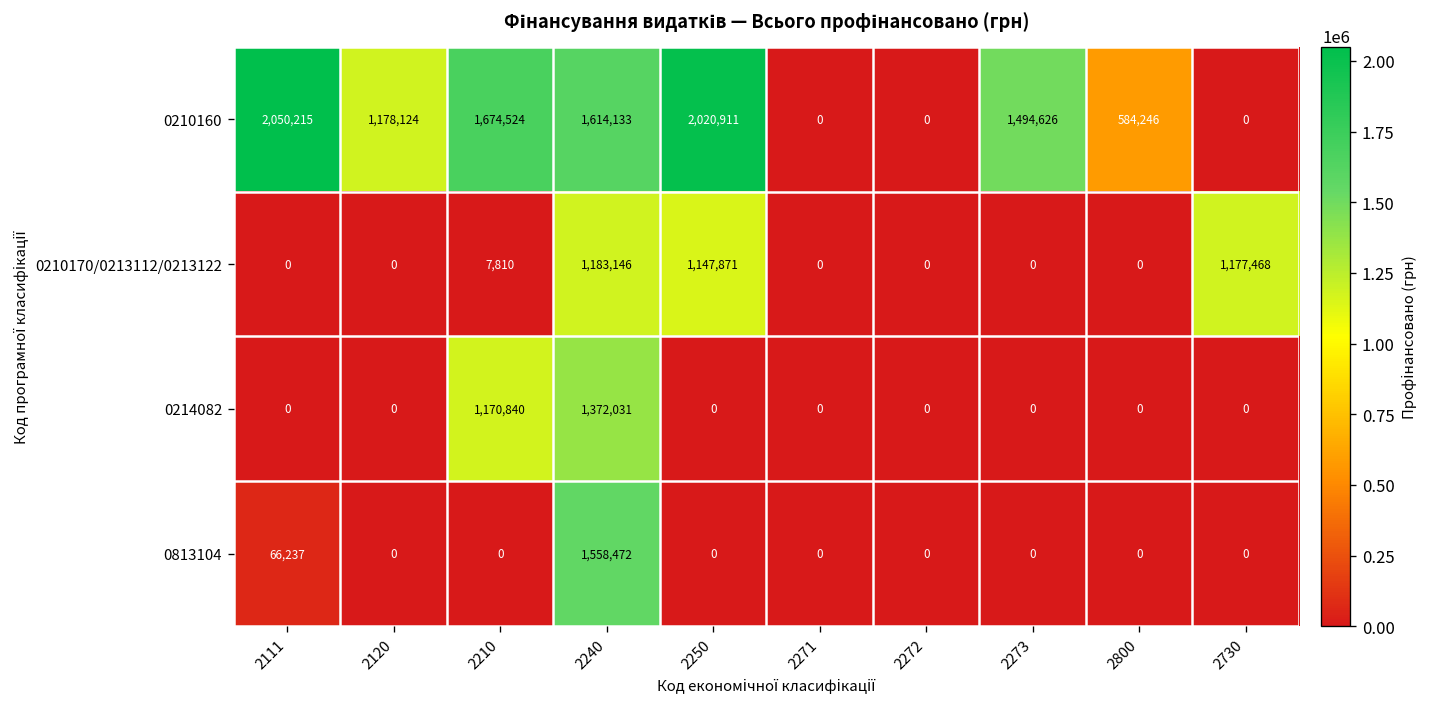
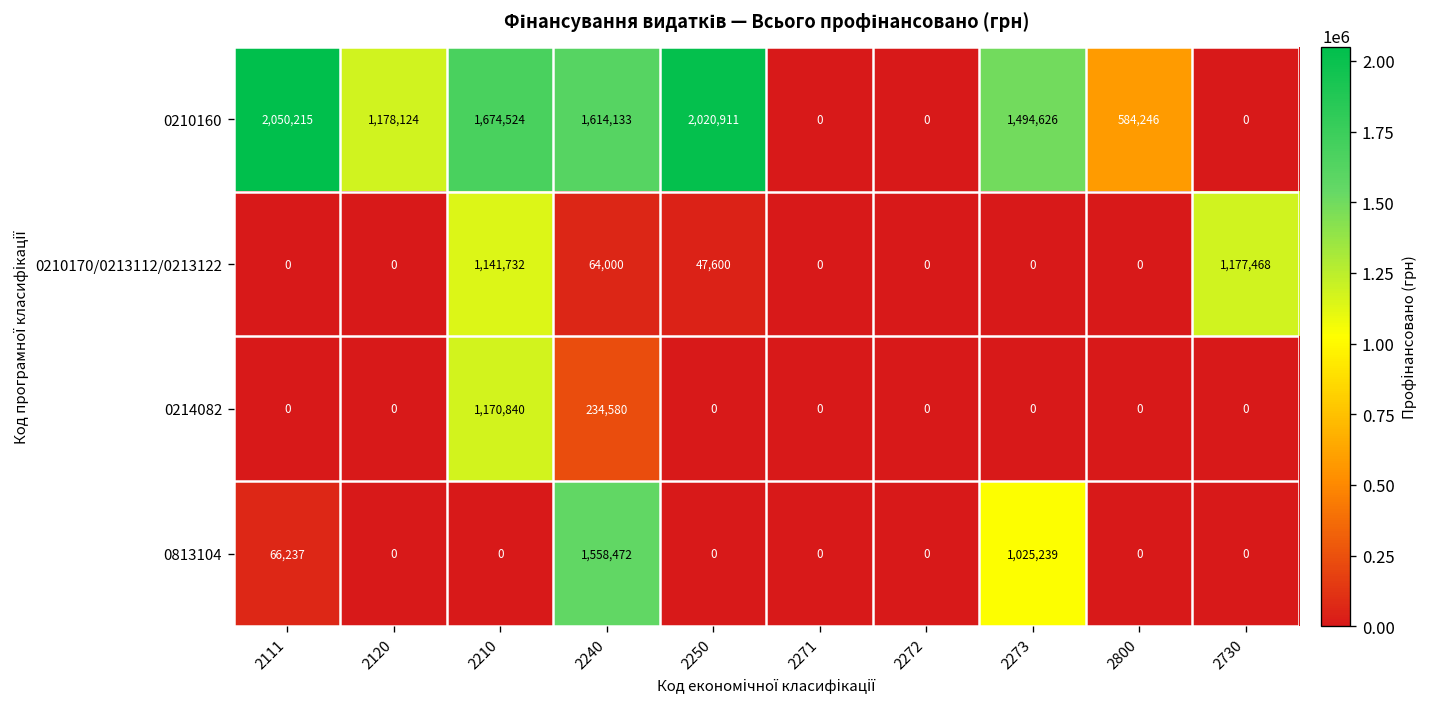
  {
    "0210160": {
      "2111": "2,050,215",
      "2120": "1,178,124",
      "2210": "1,674,524",
      "2240": "1,614,133",
      "2250": "2,020,911",
      "2271": "0",
      "2272": "0",
      "2273": "1,494,626",
      "2800": "584,246",
      "2730": "0"
    },
    "0210170/0213112/0213122": {
      "2111": "0",
      "2120": "0",
-     "2210": "7,810",
-     "2240": "1,183,146",
-     "2250": "1,147,871",
+     "2210": "1,141,732",
+     "2240": "64,000",
+     "2250": "47,600",
      "2271": "0",
      "2272": "0",
      "2273": "0",
      "2800": "0",
      "2730": "1,177,468"
    },
    "0214082": {
      "2111": "0",
      "2120": "0",
      "2210": "1,170,840",
-     "2240": "1,372,031",
+     "2240": "234,580",
      "2250": "0",
      "2271": "0",
      "2272": "0",
      "2273": "0",
      "2800": "0",
      "2730": "0"
    },
    "0813104": {
      "2111": "66,237",
      "2120": "0",
      "2210": "0",
      "2240": "1,558,472",
      "2250": "0",
      "2271": "0",
      "2272": "0",
-     "2273": "0",
+     "2273": "1,025,239",
      "2800": "0",
      "2730": "0"
    }
  }
